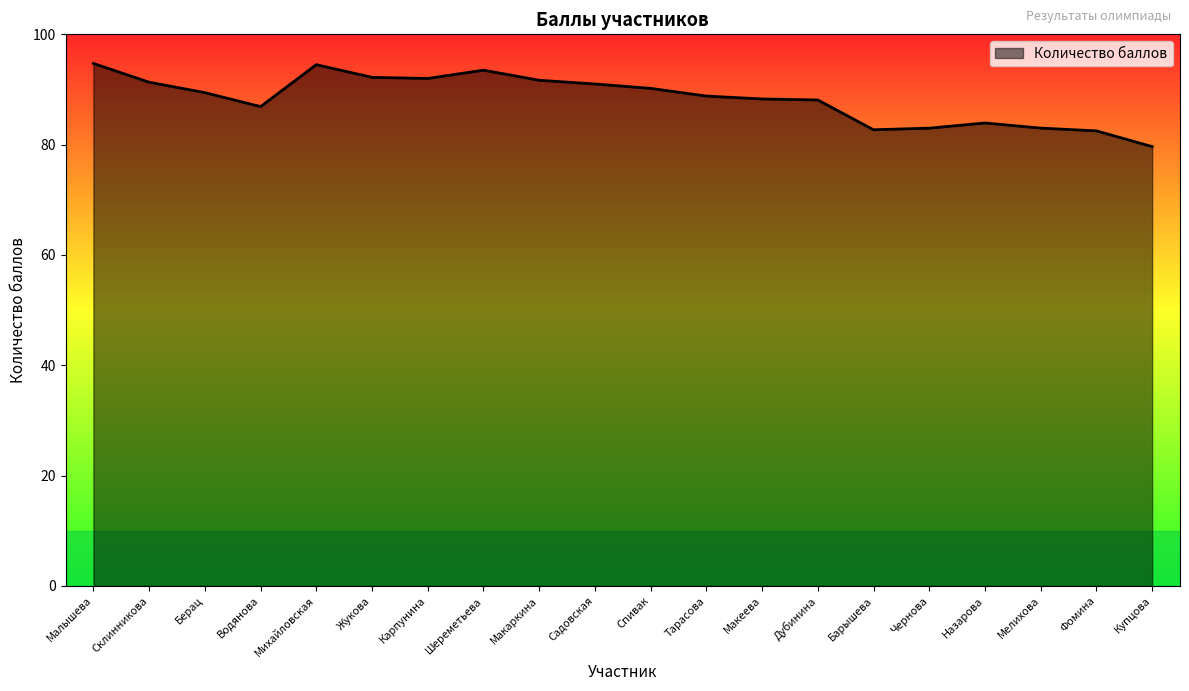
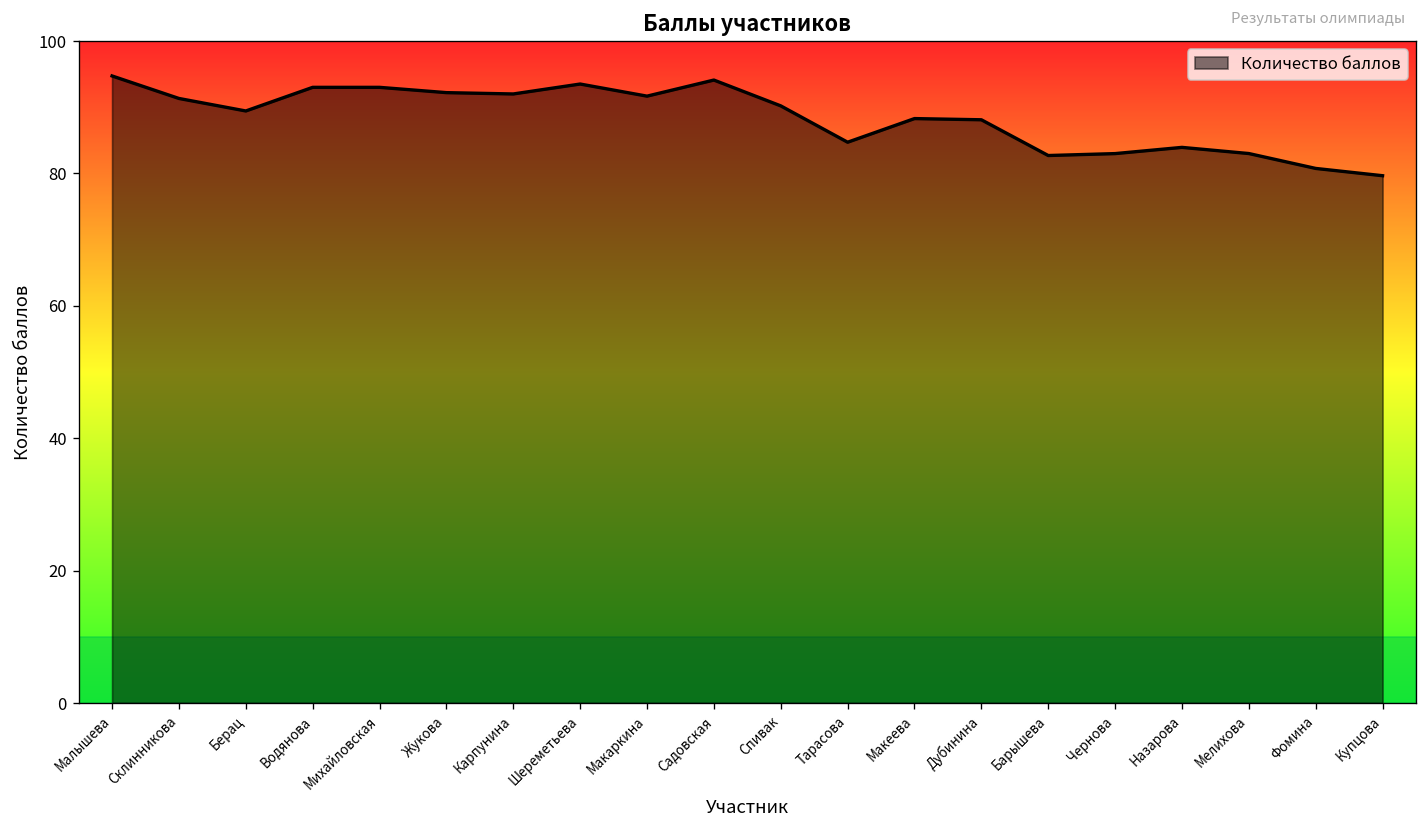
  {
    "Малышева": 95,
    "Склинникова": 91,
    "Берац": 89,
-   "Водянова": 87,
-   "Михайловская": 95,
+   "Водянова": 93,
+   "Михайловская": 93,
    "Жукова": 92,
    "Карпунина": 92,
    "Шереметьева": 94,
    "Макаркина": 92,
-   "Садовская": 91,
+   "Садовская": 94,
    "Спивак": 90,
-   "Тарасова": 89,
+   "Тарасова": 85,
    "Макеева": 88,
    "Дубинина": 88,
    "Барышева": 83,
    "Чернова": 83,
    "Назарова": 84,
    "Мелихова": 83,
-   "Фомина": 83,
+   "Фомина": 81,
    "Купцова": 80
  }
